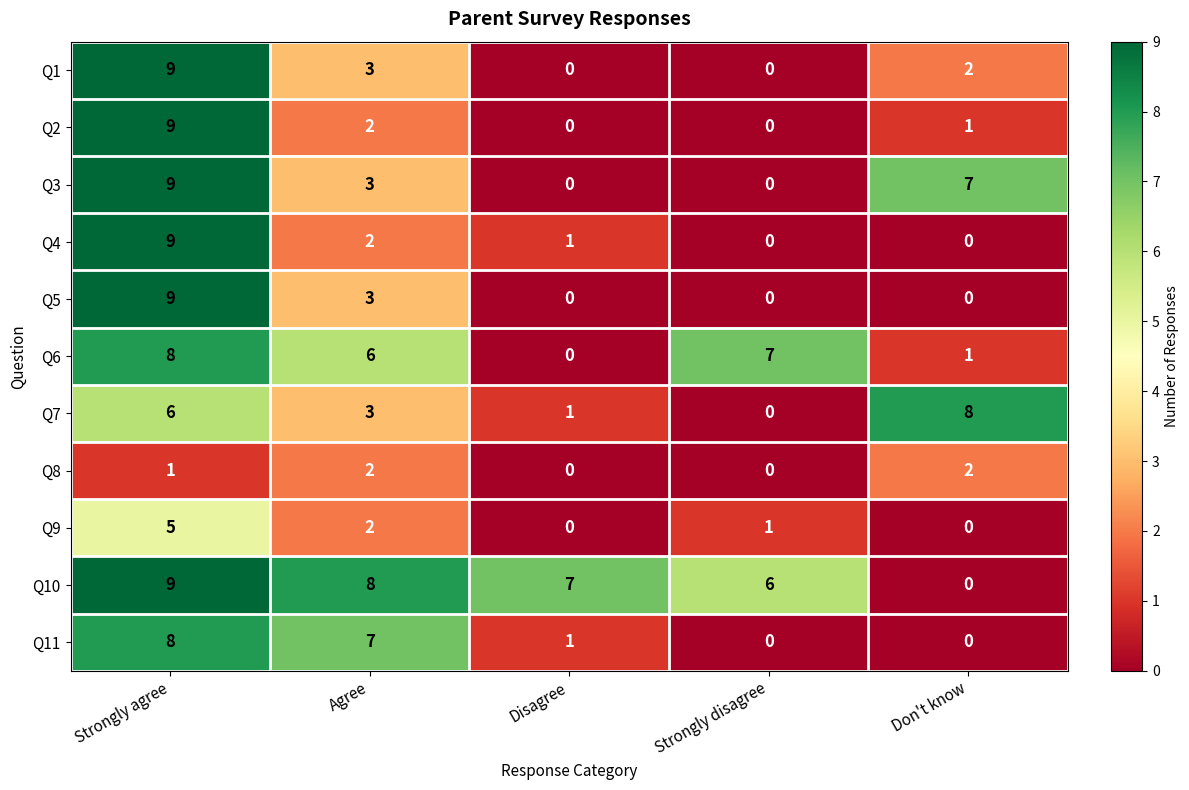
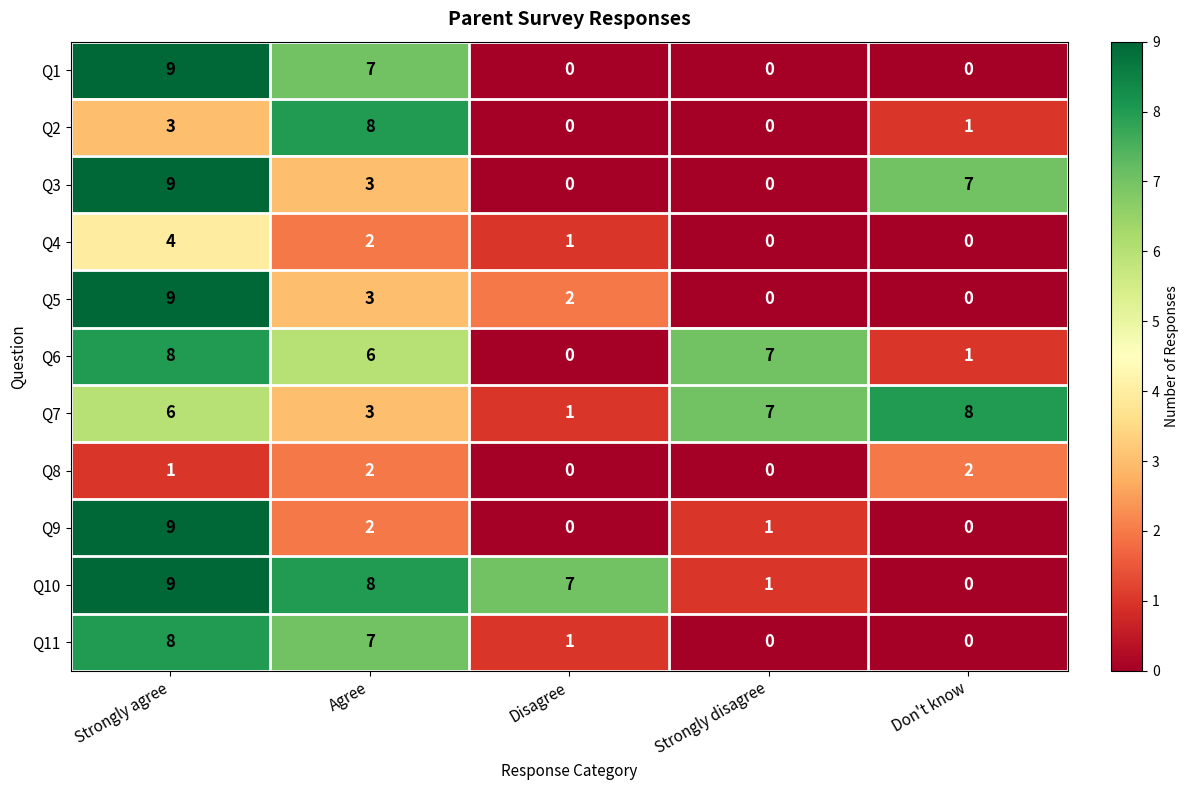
  {
    "Q1": {
      "Strongly agree": 9,
-     "Agree": 3,
+     "Agree": 7,
      "Disagree": 0,
      "Strongly disagree": 0,
-     "Don't know": 2
+     "Don't know": 0
    },
    "Q2": {
-     "Strongly agree": 9,
-     "Agree": 2,
+     "Strongly agree": 3,
+     "Agree": 8,
      "Disagree": 0,
      "Strongly disagree": 0,
      "Don't know": 1
    },
    "Q3": {
      "Strongly agree": 9,
      "Agree": 3,
      "Disagree": 0,
      "Strongly disagree": 0,
      "Don't know": 7
    },
    "Q4": {
-     "Strongly agree": 9,
+     "Strongly agree": 4,
      "Agree": 2,
      "Disagree": 1,
      "Strongly disagree": 0,
      "Don't know": 0
    },
    "Q5": {
      "Strongly agree": 9,
      "Agree": 3,
-     "Disagree": 0,
+     "Disagree": 2,
      "Strongly disagree": 0,
      "Don't know": 0
    },
    "Q6": {
      "Strongly agree": 8,
      "Agree": 6,
      "Disagree": 0,
      "Strongly disagree": 7,
      "Don't know": 1
    },
    "Q7": {
      "Strongly agree": 6,
      "Agree": 3,
      "Disagree": 1,
-     "Strongly disagree": 0,
+     "Strongly disagree": 7,
      "Don't know": 8
    },
    "Q8": {
      "Strongly agree": 1,
      "Agree": 2,
      "Disagree": 0,
      "Strongly disagree": 0,
      "Don't know": 2
    },
    "Q9": {
-     "Strongly agree": 5,
+     "Strongly agree": 9,
      "Agree": 2,
      "Disagree": 0,
      "Strongly disagree": 1,
      "Don't know": 0
    },
    "Q10": {
      "Strongly agree": 9,
      "Agree": 8,
      "Disagree": 7,
-     "Strongly disagree": 6,
+     "Strongly disagree": 1,
      "Don't know": 0
    },
    "Q11": {
      "Strongly agree": 8,
      "Agree": 7,
      "Disagree": 1,
      "Strongly disagree": 0,
      "Don't know": 0
    }
  }
